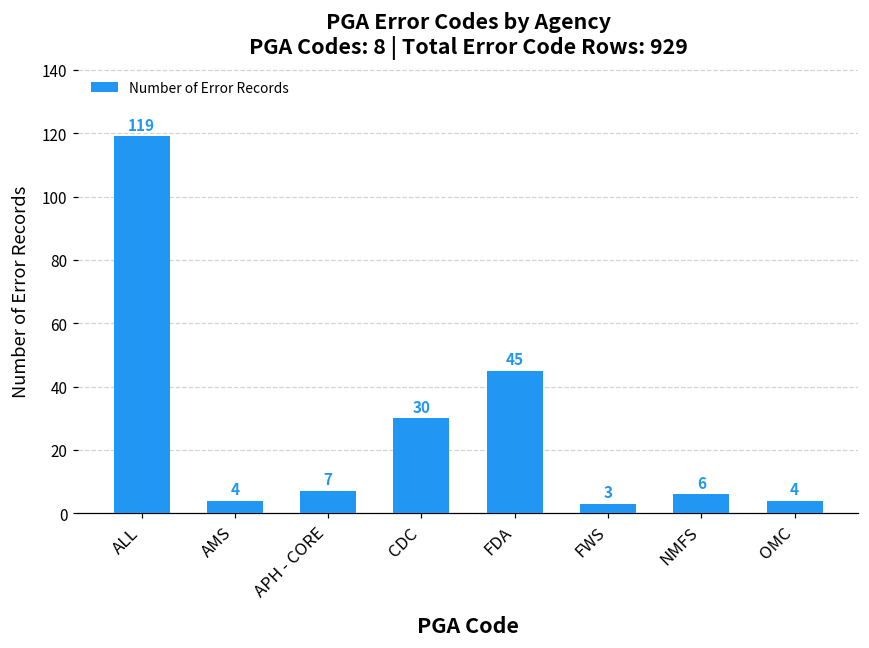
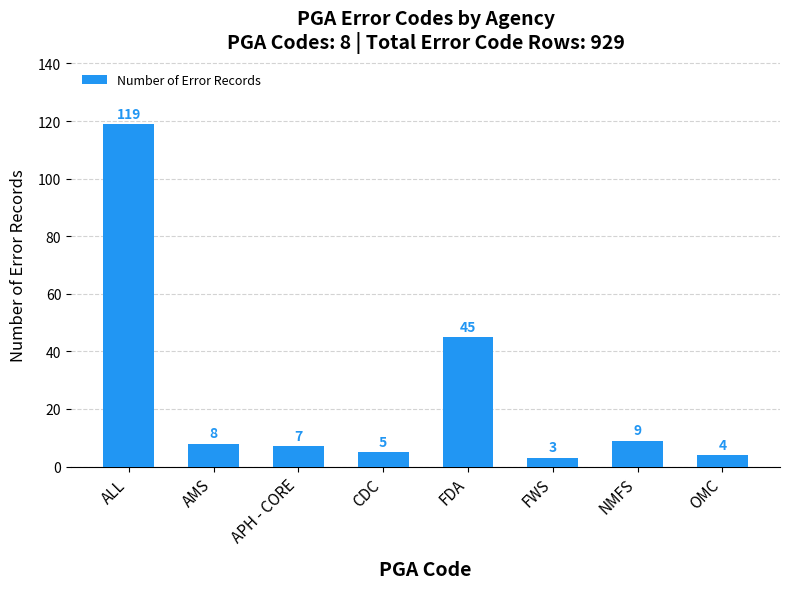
  {
    "ALL": 119,
-   "AMS": 4,
+   "AMS": 8,
    "APH - CORE": 7,
-   "CDC": 30,
+   "CDC": 5,
    "FDA": 45,
    "FWS": 3,
-   "NMFS": 6,
+   "NMFS": 9,
    "OMC": 4
  }
